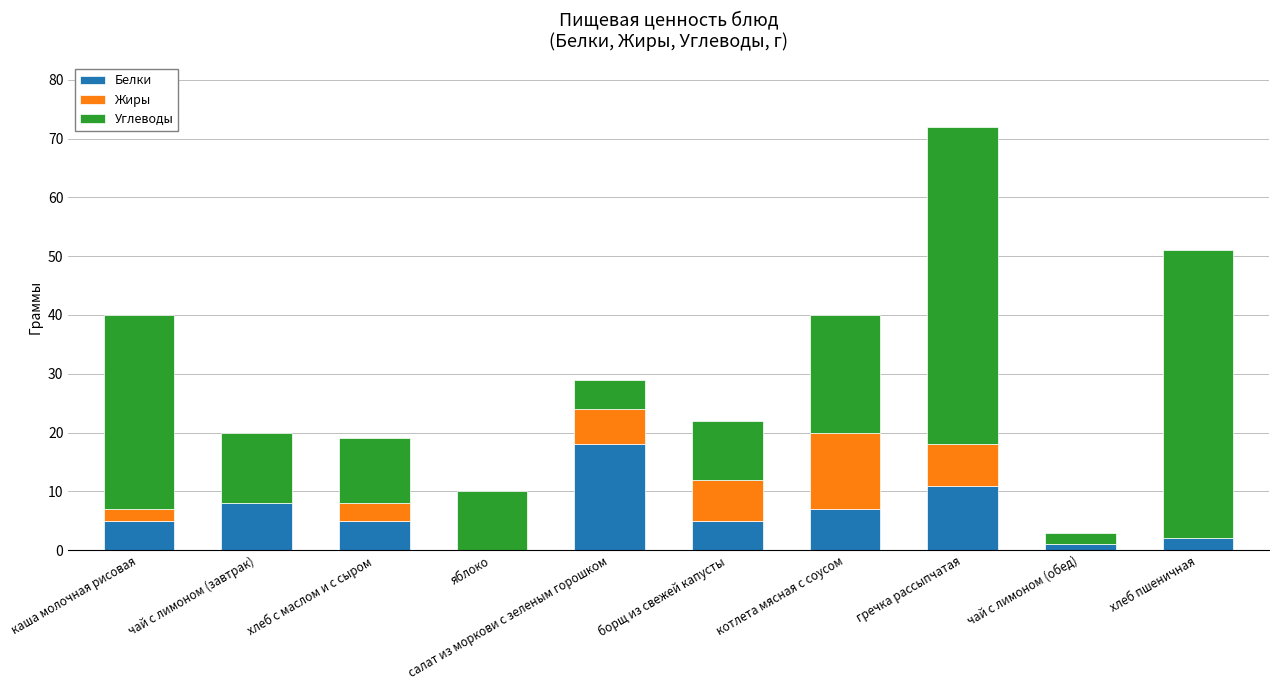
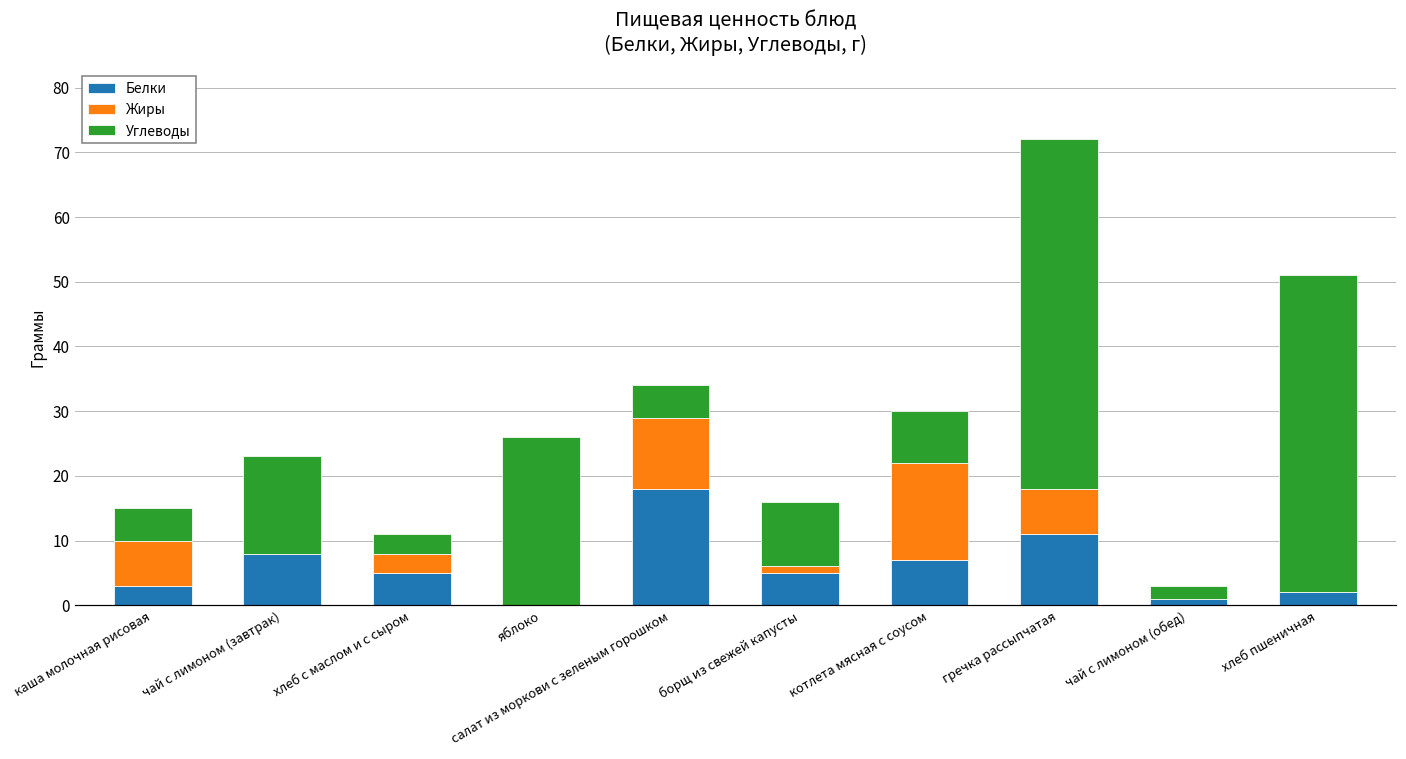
  {
    "Белки": {
-     "каша молочная рисовая": 5,
+     "каша молочная рисовая": 3,
      "чай с лимоном (завтрак)": 8,
      "хлеб с маслом и с сыром": 5,
      "яблоко": 0,
      "салат из моркови с зеленым горошком": 18,
      "борщ из свежей капусты": 5,
      "котлета мясная с соусом": 7,
      "гречка рассыпчатая": 11,
      "чай с лимоном (обед)": 1,
      "хлеб пшеничная": 2
    },
    "Жиры": {
-     "каша молочная рисовая": 2,
+     "каша молочная рисовая": 7,
      "чай с лимоном (завтрак)": 0,
      "хлеб с маслом и с сыром": 3,
      "яблоко": 0,
-     "салат из моркови с зеленым горошком": 6,
-     "борщ из свежей капусты": 7,
-     "котлета мясная с соусом": 13,
+     "салат из моркови с зеленым горошком": 11,
+     "борщ из свежей капусты": 1,
+     "котлета мясная с соусом": 15,
      "гречка рассыпчатая": 7,
      "чай с лимоном (обед)": 0,
      "хлеб пшеничная": 0
    },
    "Углеводы": {
-     "каша молочная рисовая": 33,
-     "чай с лимоном (завтрак)": 12,
-     "хлеб с маслом и с сыром": 11,
-     "яблоко": 10,
+     "каша молочная рисовая": 5,
+     "чай с лимоном (завтрак)": 15,
+     "хлеб с маслом и с сыром": 3,
+     "яблоко": 26,
      "салат из моркови с зеленым горошком": 5,
      "борщ из свежей капусты": 10,
-     "котлета мясная с соусом": 20,
+     "котлета мясная с соусом": 8,
      "гречка рассыпчатая": 54,
      "чай с лимоном (обед)": 2,
      "хлеб пшеничная": 49
    }
  }
